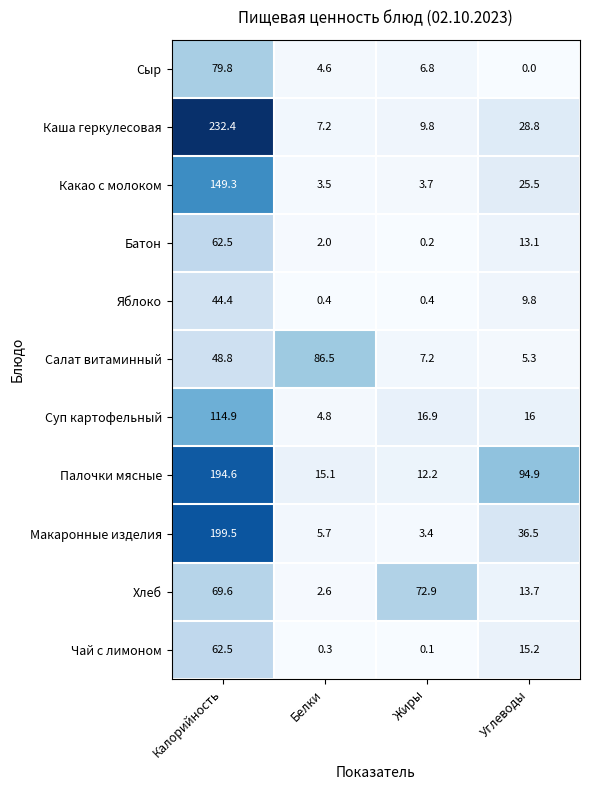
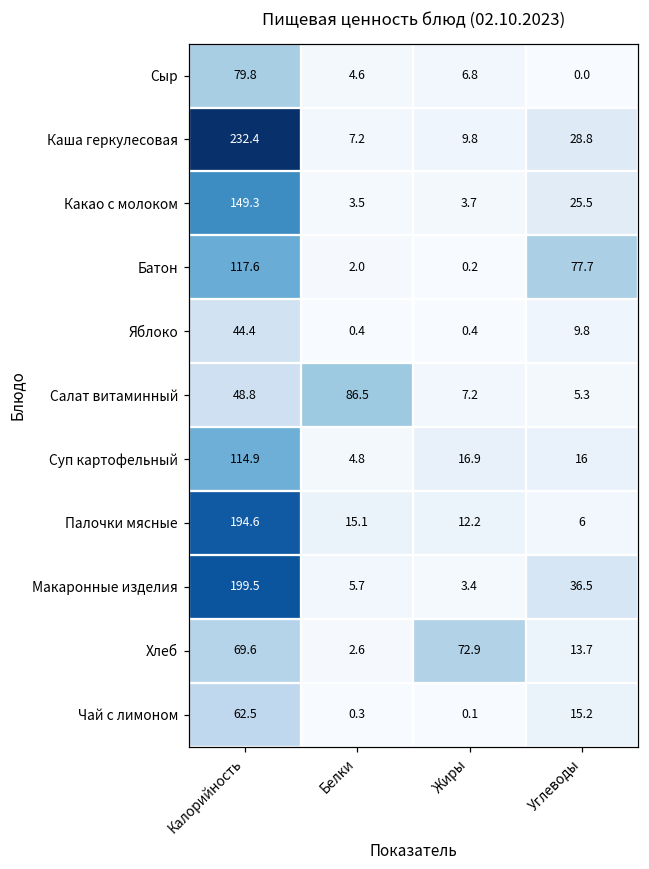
  {
    "Сыр": {
      "Калорийность": 79.8,
      "Белки": 4.6,
      "Жиры": 6.8,
      "Углеводы": 0.0
    },
    "Каша геркулесовая": {
      "Калорийность": 232.4,
      "Белки": 7.2,
      "Жиры": 9.8,
      "Углеводы": 28.8
    },
    "Какао с молоком": {
      "Калорийность": 149.3,
      "Белки": 3.5,
      "Жиры": 3.7,
      "Углеводы": 25.5
    },
    "Батон": {
-     "Калорийность": 62.5,
+     "Калорийность": 117.6,
      "Белки": 2.0,
      "Жиры": 0.2,
-     "Углеводы": 13.1
+     "Углеводы": 77.7
    },
    "Яблоко": {
      "Калорийность": 44.4,
      "Белки": 0.4,
      "Жиры": 0.4,
      "Углеводы": 9.8
    },
    "Салат витаминный": {
      "Калорийность": 48.8,
      "Белки": 86.5,
      "Жиры": 7.2,
      "Углеводы": 5.3
    },
    "Суп картофельный": {
      "Калорийность": 114.9,
      "Белки": 4.8,
      "Жиры": 16.9,
      "Углеводы": 16
    },
    "Палочки мясные": {
      "Калорийность": 194.6,
      "Белки": 15.1,
      "Жиры": 12.2,
-     "Углеводы": 94.9
+     "Углеводы": 6
    },
    "Макаронные изделия": {
      "Калорийность": 199.5,
      "Белки": 5.7,
      "Жиры": 3.4,
      "Углеводы": 36.5
    },
    "Хлеб": {
      "Калорийность": 69.6,
      "Белки": 2.6,
      "Жиры": 72.9,
      "Углеводы": 13.7
    },
    "Чай с лимоном": {
      "Калорийность": 62.5,
      "Белки": 0.3,
      "Жиры": 0.1,
      "Углеводы": 15.2
    }
  }
